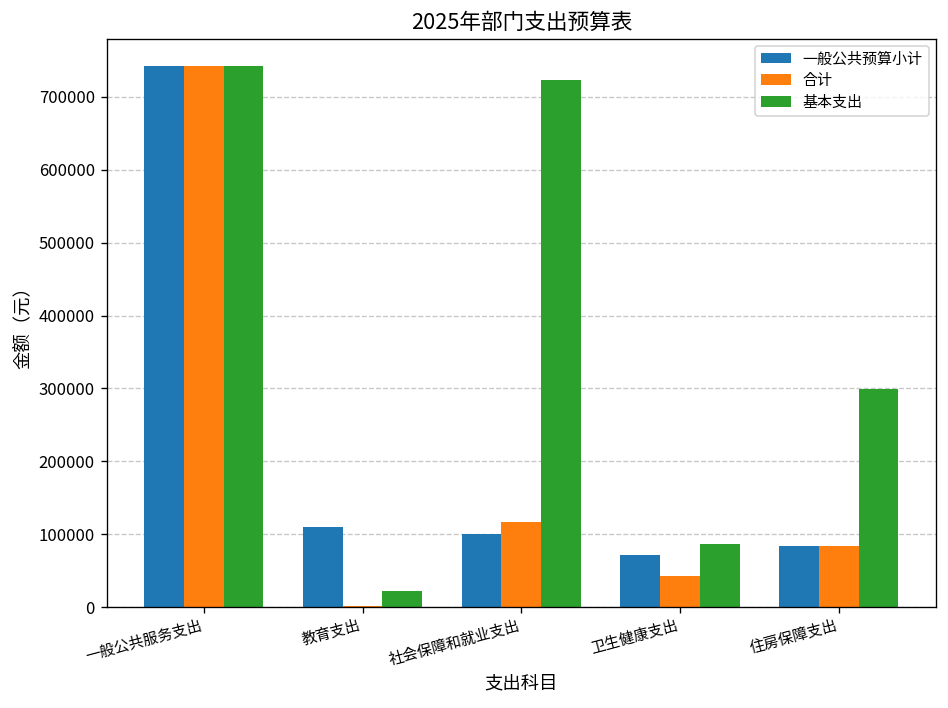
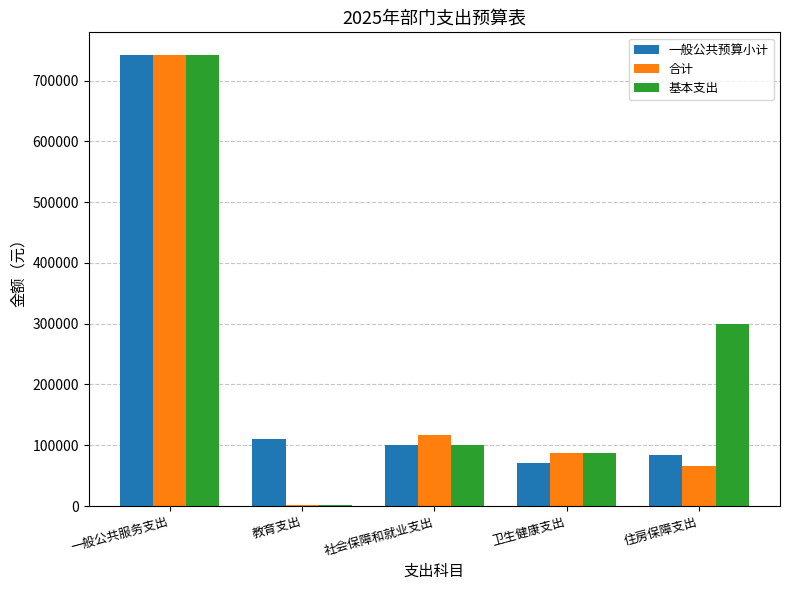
  {
    "一般公共预算小计": {
      "一般公共服务支出": 740000,
      "教育支出": 110000,
      "社会保障和就业支出": 100000,
      "卫生健康支出": 70000,
      "住房保障支出": 80000
    },
    "合计": {
      "一般公共服务支出": 740000,
      "社会保障和就业支出": 120000,
-     "卫生健康支出": 40000,
-     "住房保障支出": 80000
+     "卫生健康支出": 90000,
+     "住房保障支出": 70000
    },
    "基本支出": {
      "一般公共服务支出": 740000,
-     "教育支出": 20000,
-     "社会保障和就业支出": 720000,
+     "教育支出": 0,
+     "社会保障和就业支出": 100000,
      "卫生健康支出": 90000,
      "住房保障支出": 300000
    }
  }
